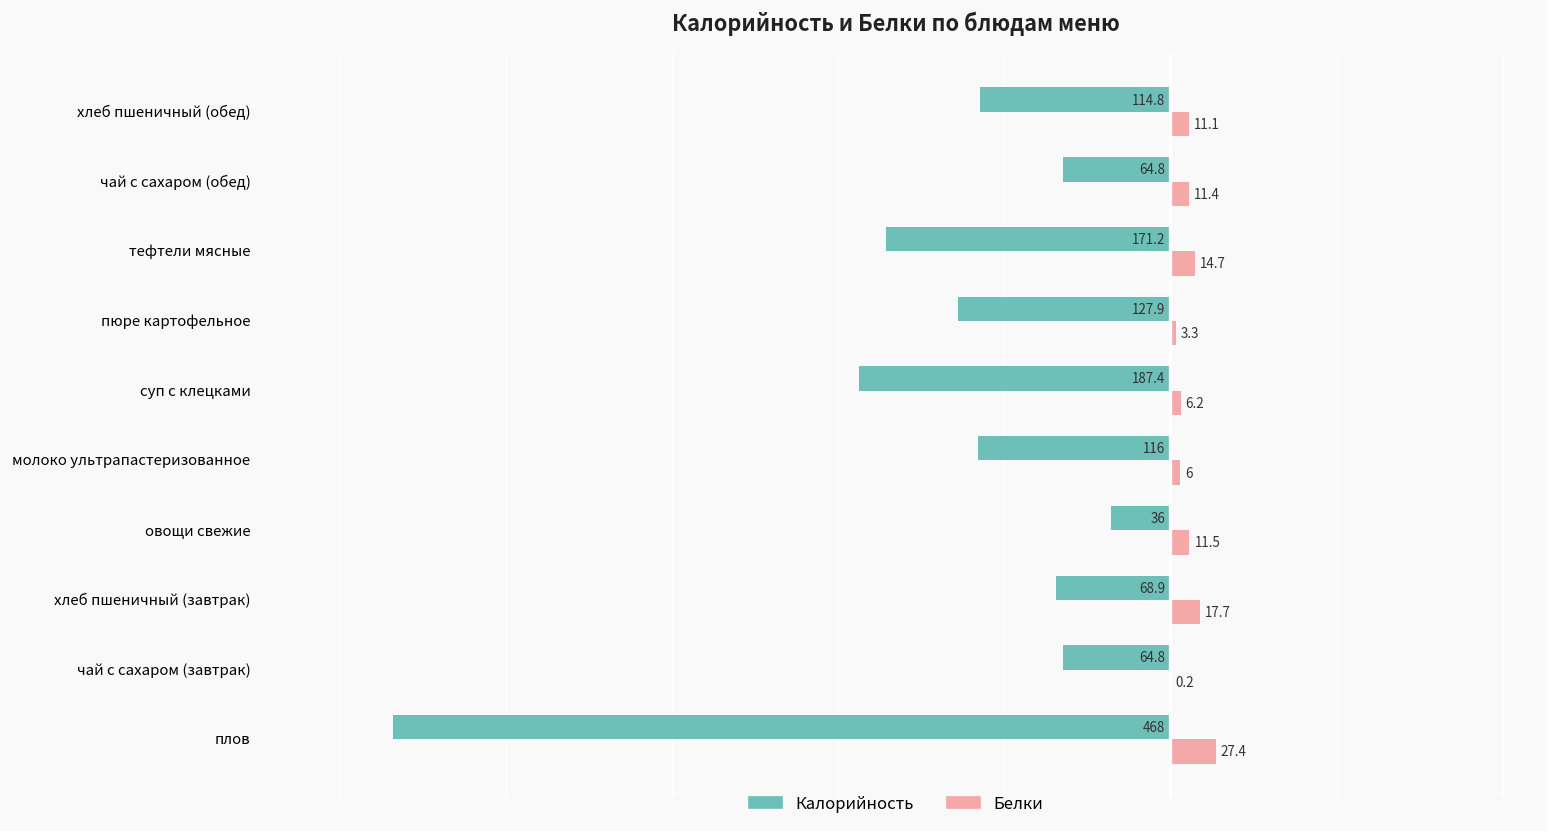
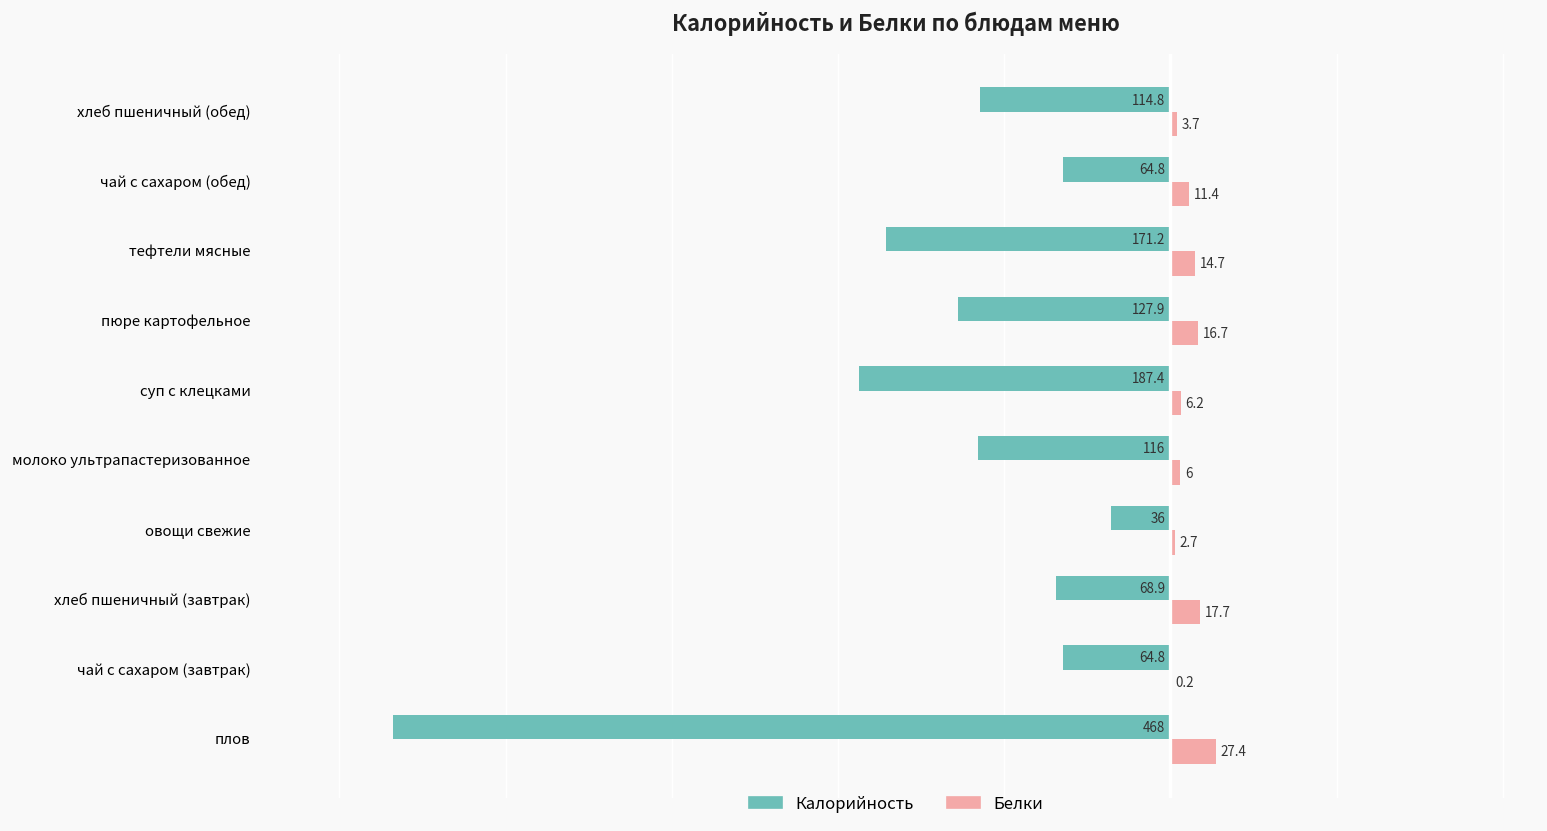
  {
    "Белки": {
-     "хлеб пшеничный (обед)": 11.1,
+     "хлеб пшеничный (обед)": 3.7,
      "чай с сахаром (обед)": 11.4,
      "тефтели мясные": 14.7,
-     "пюре картофельное": 3.3,
+     "пюре картофельное": 16.7,
      "суп с клецками": 6.2,
      "молоко ультрапастеризованное": 6,
-     "овощи свежие": 11.5,
+     "овощи свежие": 2.7,
      "хлеб пшеничный (завтрак)": 17.7,
      "чай с сахаром (завтрак)": 0.2,
      "плов": 27.4
    }
  }
